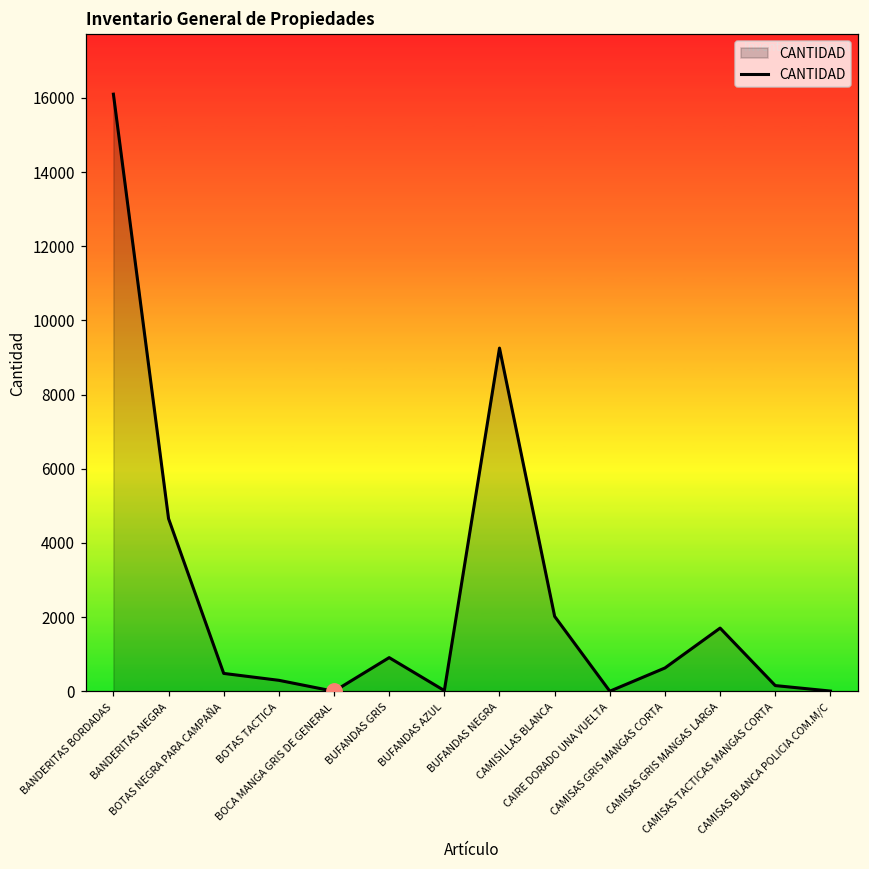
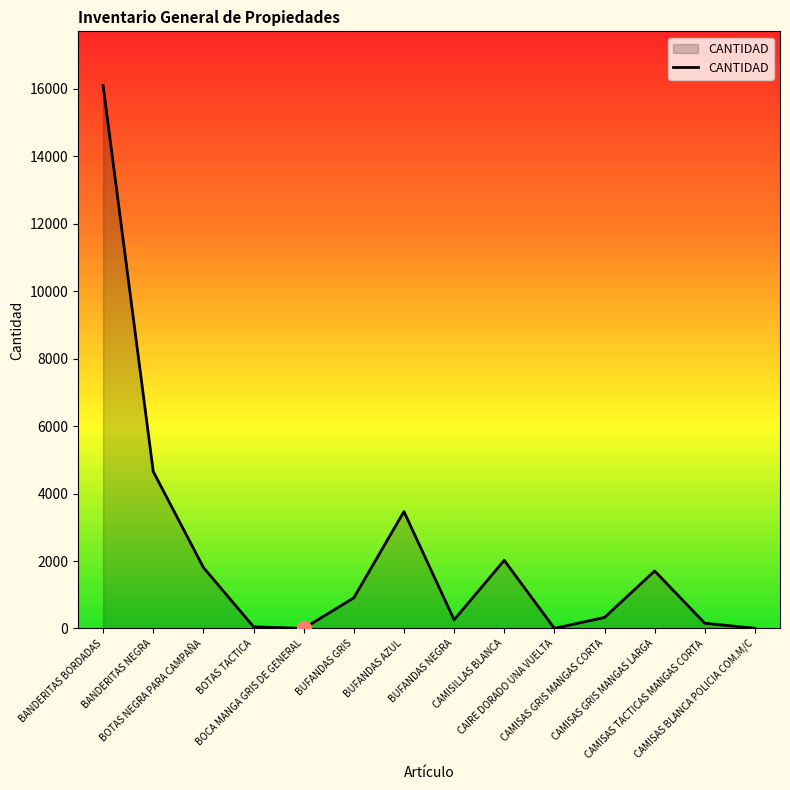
  {
    "CANTIDAD": {
      "BANDERITAS BORDADAS": 16100,
      "BANDERITAS NEGRA": 4700,
-     "BOTAS NEGRA PARA CAMPAÑA": 500,
-     "BOTAS TACTICA": 300,
+     "BOTAS NEGRA PARA CAMPAÑA": 1800,
+     "BOTAS TACTICA": 100,
      "BUFANDAS GRIS": 900,
-     "BUFANDAS AZUL": 0,
-     "BUFANDAS NEGRA": 9300,
+     "BUFANDAS AZUL": 3500,
+     "BUFANDAS NEGRA": 300,
      "CAMISILLAS BLANCA": 2000,
      "CAIRE DORADO UNA VUELTA": 0,
-     "CAMISAS GRIS MANGAS CORTA": 600,
+     "CAMISAS GRIS MANGAS CORTA": 300,
      "CAMISAS GRIS MANGAS LARGA": 1700,
      "CAMISAS TACTICAS MANGAS CORTA": 200,
      "CAMISAS BLANCA POLICIA COM.M/C": 0
    }
  }
